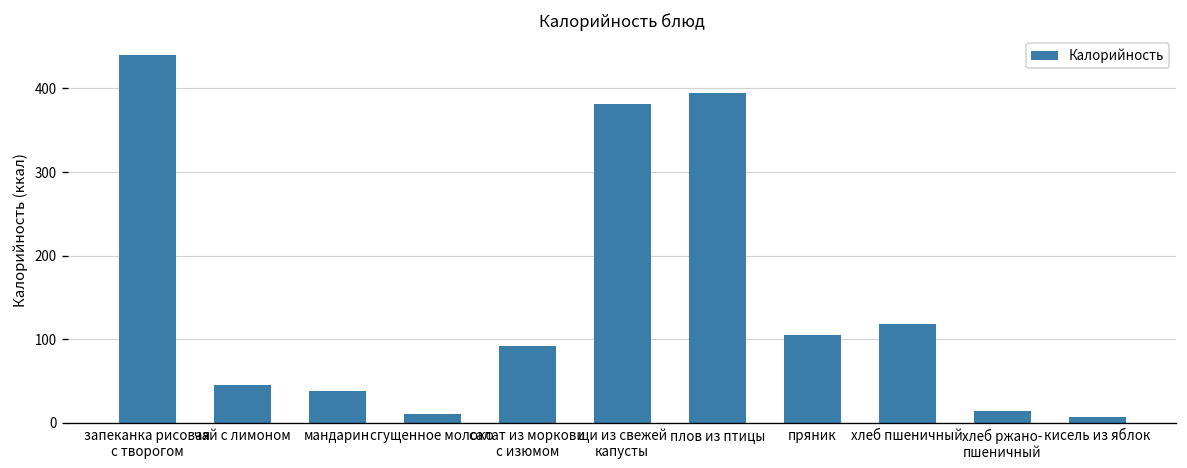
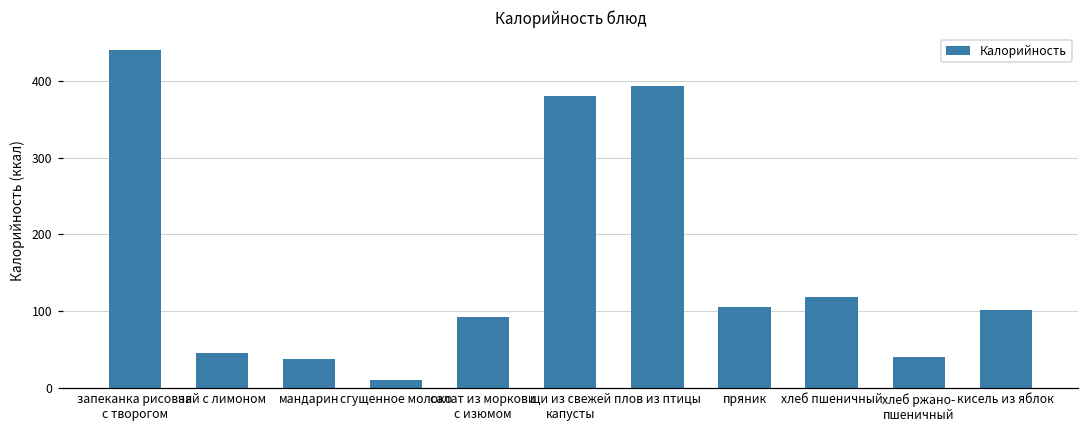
  {
    "запеканка рисовая с творогом": 440,
    "мандарин": 40,
    "салат из моркови с изюмом": 90,
    "щи из свежей капусты": 380,
    "плов из птицы": 390,
    "пряник": 110,
    "хлеб пшеничный": 120,
-   "хлеб ржано- пшеничный": 10,
-   "кисель из яблок": 10
+   "хлеб ржано- пшеничный": 40,
+   "кисель из яблок": 100
  }
